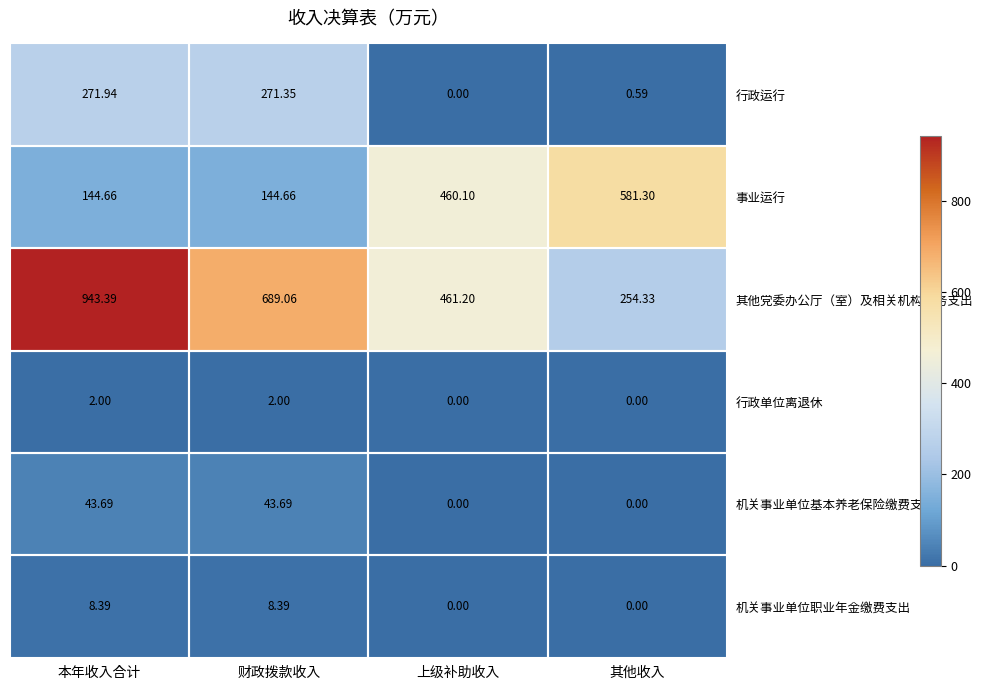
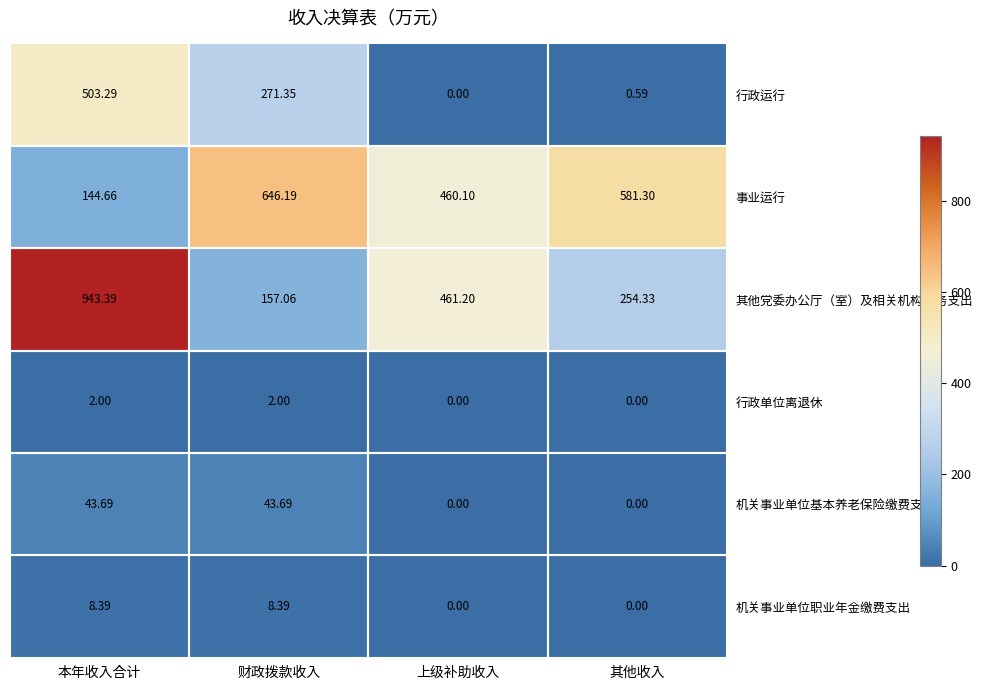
  {
    "行政运行": {
-     "本年收入合计": 271.94,
+     "本年收入合计": 503.29,
      "财政拨款收入": 271.35,
      "上级补助收入": 0.00,
      "其他收入": 0.59
    },
    "事业运行": {
      "本年收入合计": 144.66,
-     "财政拨款收入": 144.66,
+     "财政拨款收入": 646.19,
      "上级补助收入": 460.10,
      "其他收入": 581.30
    },
    "其他党委办公厅（室）及相关机构事务支出": {
      "本年收入合计": 943.39,
-     "财政拨款收入": 689.06,
+     "财政拨款收入": 157.06,
      "上级补助收入": 461.20,
      "其他收入": 254.33
    },
    "行政单位离退休": {
      "本年收入合计": 2.00,
      "财政拨款收入": 2.00,
      "上级补助收入": 0.00,
      "其他收入": 0.00
    },
    "机关事业单位基本养老保险缴费支出": {
      "本年收入合计": 43.69,
      "财政拨款收入": 43.69,
      "上级补助收入": 0.00,
      "其他收入": 0.00
    },
    "机关事业单位职业年金缴费支出": {
      "本年收入合计": 8.39,
      "财政拨款收入": 8.39,
      "上级补助收入": 0.00,
      "其他收入": 0.00
    }
  }
